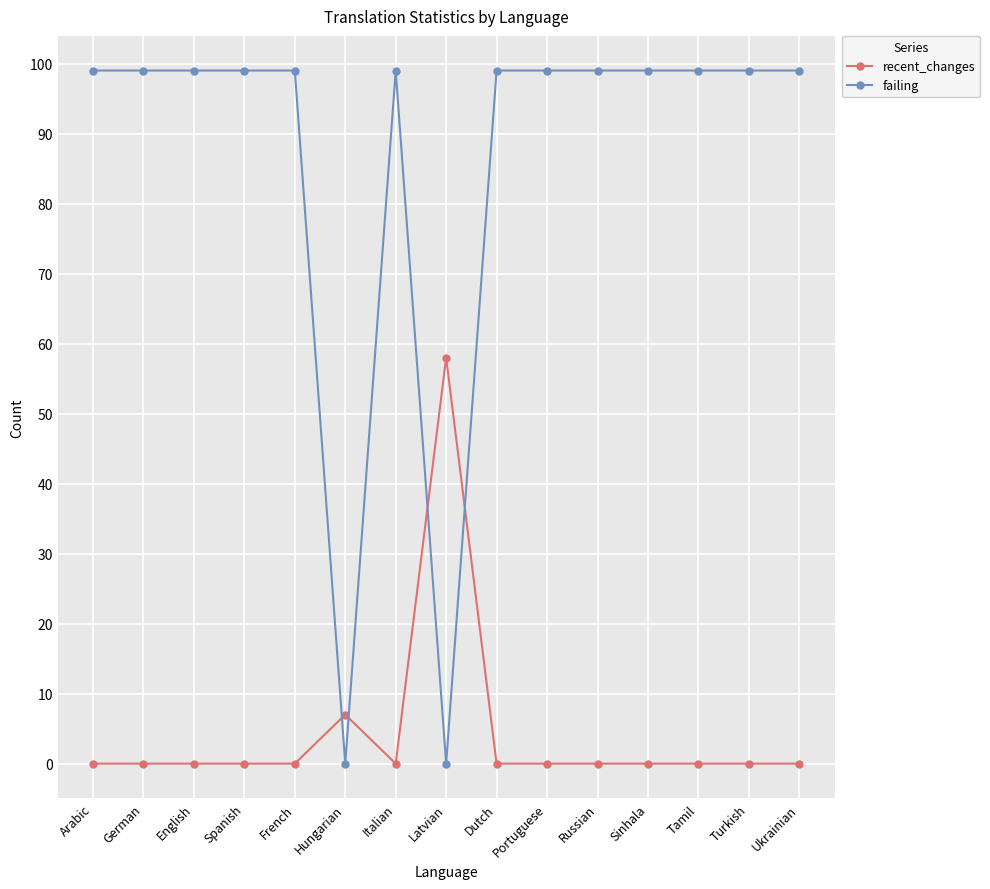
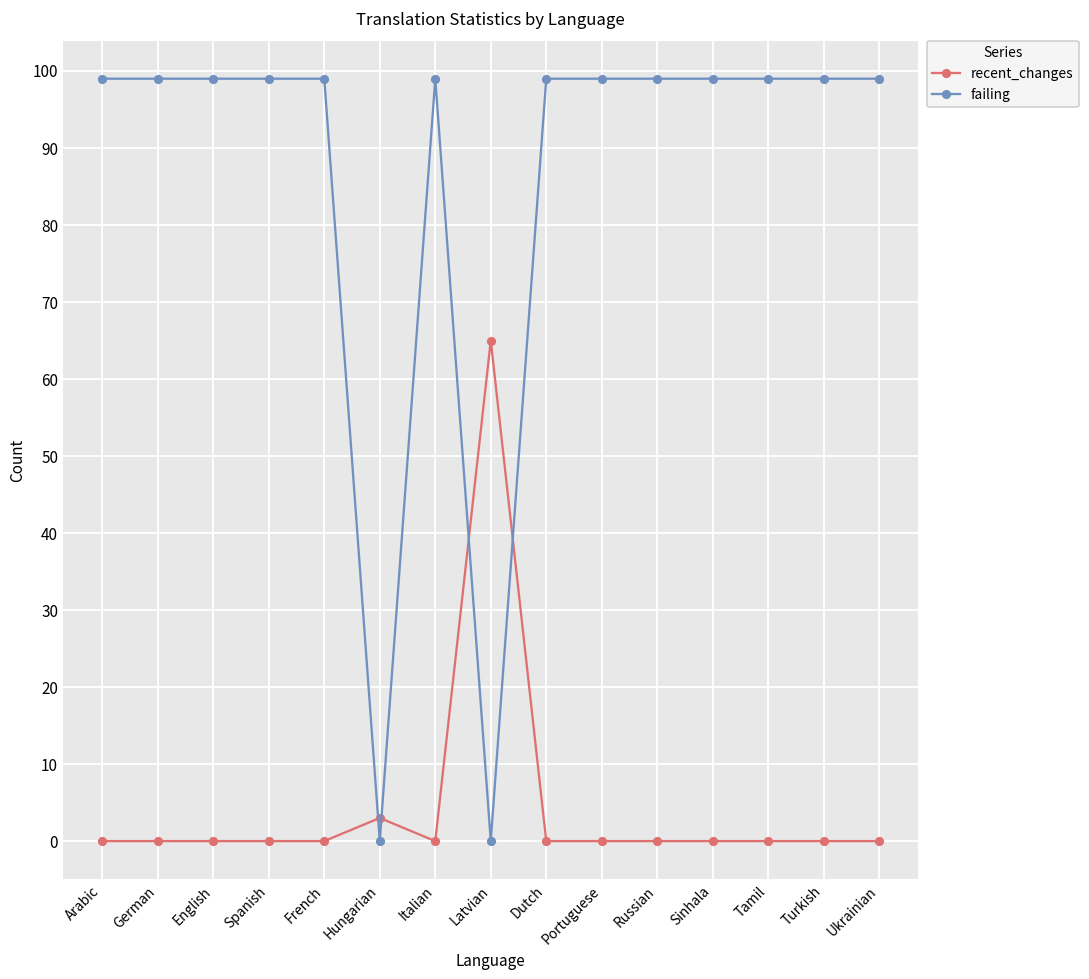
  {
    "recent_changes": {
      "Arabic": 0,
      "German": 0,
      "English": 0,
      "Spanish": 0,
      "French": 0,
-     "Hungarian": 7,
+     "Hungarian": 3,
      "Italian": 0,
-     "Latvian": 58,
+     "Latvian": 65,
      "Dutch": 0,
      "Portuguese": 0,
      "Russian": 0,
      "Sinhala": 0,
      "Tamil": 0,
      "Turkish": 0,
      "Ukrainian": 0
    },
    "failing": {
      "Arabic": 99,
      "German": 99,
      "English": 99,
      "Spanish": 99,
      "French": 99,
      "Hungarian": 0,
      "Italian": 99,
      "Latvian": 0,
      "Dutch": 99,
      "Portuguese": 99,
      "Russian": 99,
      "Sinhala": 99,
      "Tamil": 99,
      "Turkish": 99,
      "Ukrainian": 99
    }
  }
